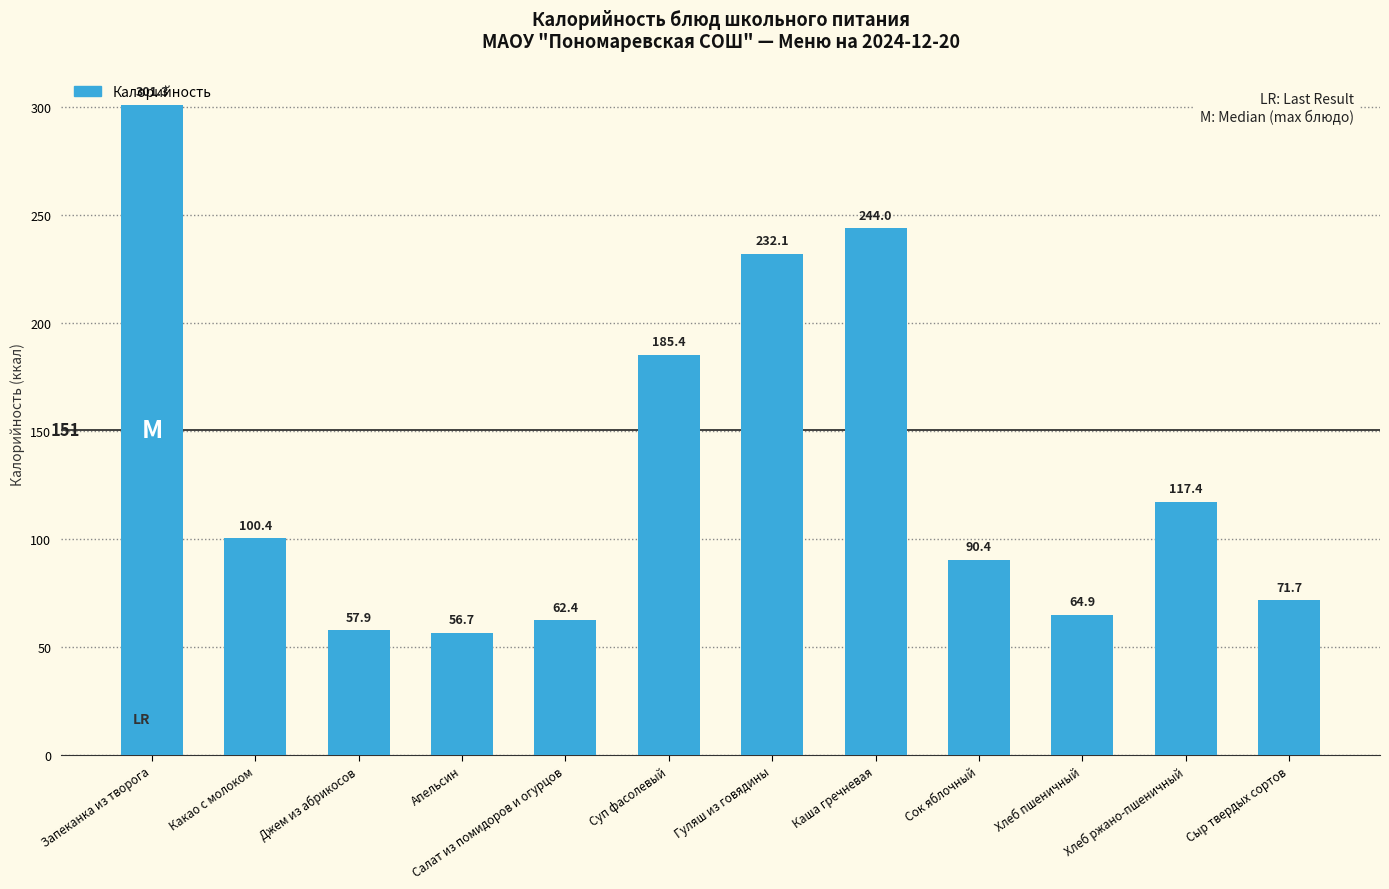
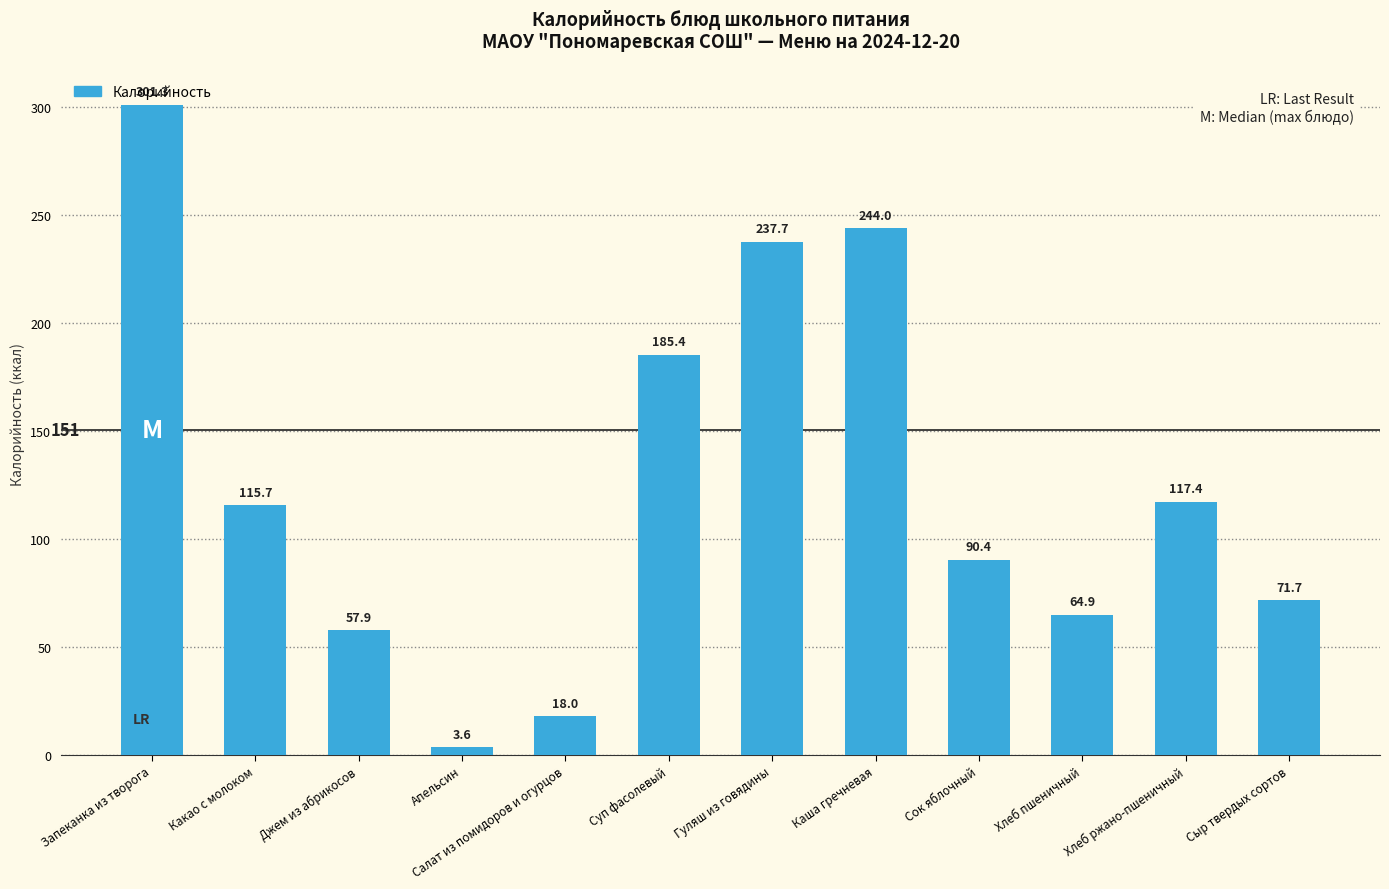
  {
    "Запеканка из творога": 301.3,
-   "Какао с молоком": 100.4,
+   "Какао с молоком": 115.7,
    "Джем из абрикосов": 57.9,
-   "Апельсин": 56.7,
-   "Салат из помидоров и огурцов": 62.4,
+   "Апельсин": 3.6,
+   "Салат из помидоров и огурцов": 18.0,
    "Суп фасолевый": 185.4,
-   "Гуляш из говядины": 232.1,
+   "Гуляш из говядины": 237.7,
    "Каша гречневая": 244.0,
    "Сок яблочный": 90.4,
    "Хлеб пшеничный": 64.9,
    "Хлеб ржано-пшеничный": 117.4,
    "Сыр твердых сортов": 71.7
  }
